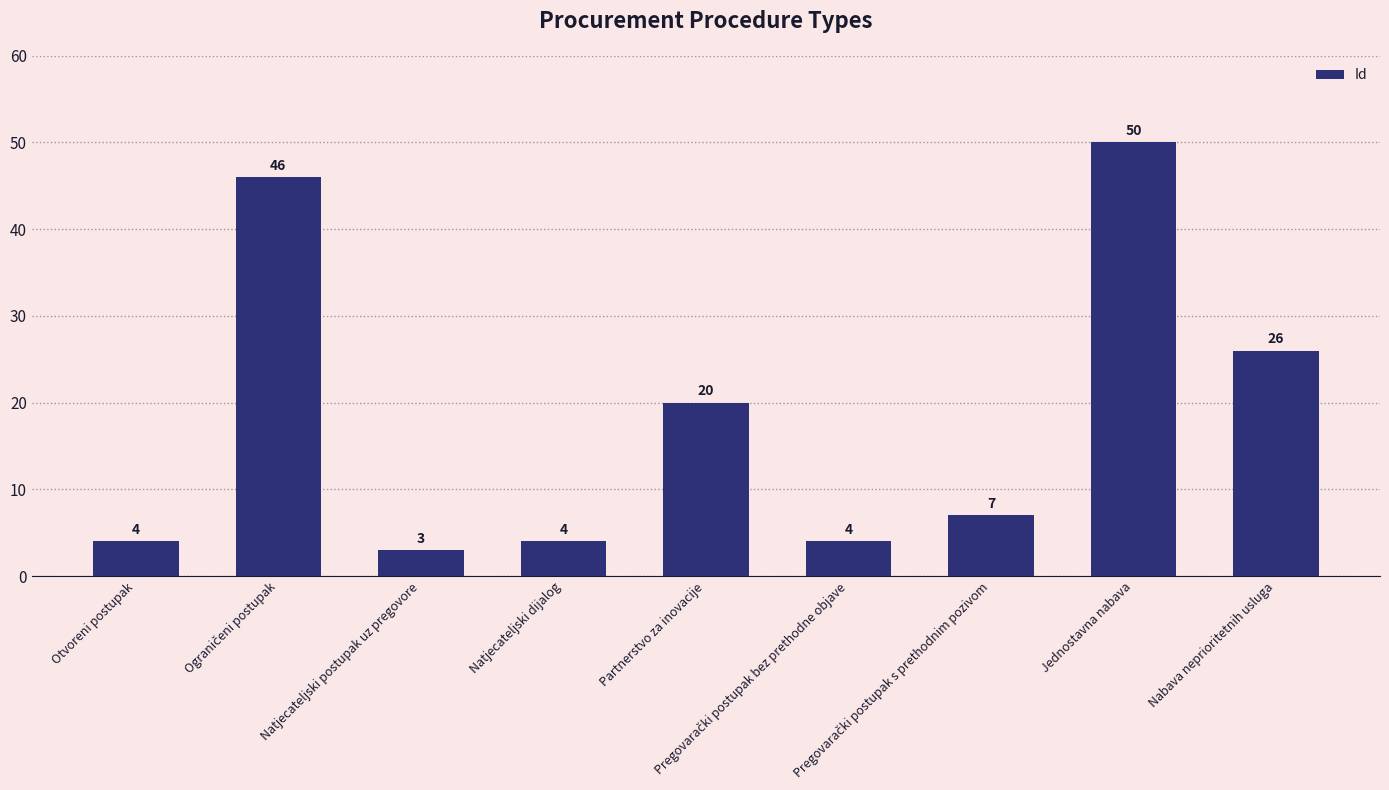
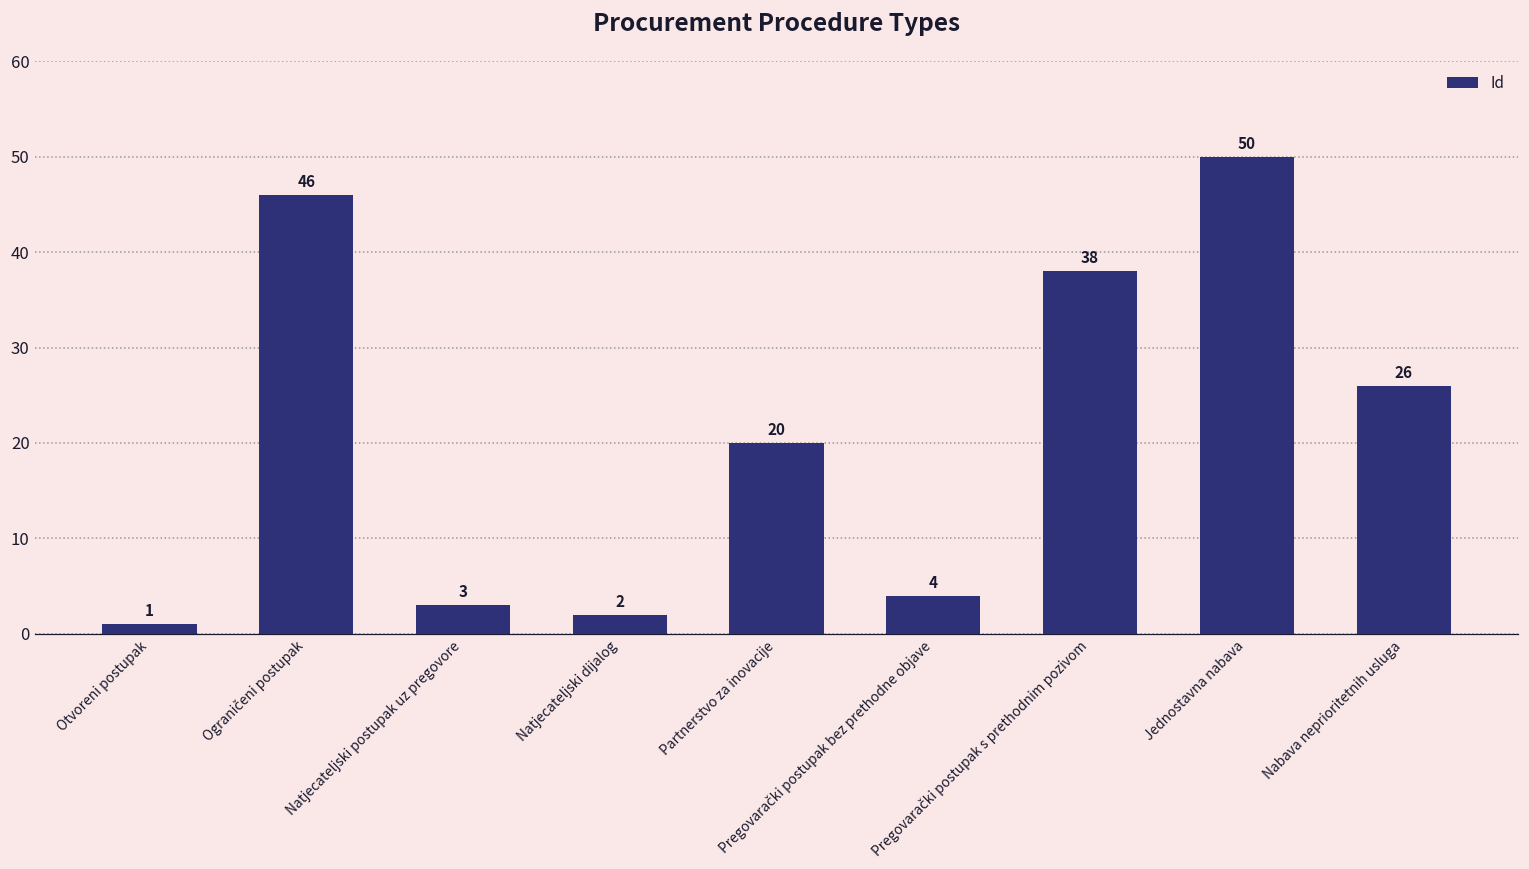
  {
-   "Otvoreni postupak": 4,
+   "Otvoreni postupak": 1,
    "Ograničeni postupak": 46,
    "Natjecateljski postupak uz pregovore": 3,
-   "Natjecateljski dijalog": 4,
+   "Natjecateljski dijalog": 2,
    "Partnerstvo za inovacije": 20,
    "Pregovarački postupak bez prethodne objave": 4,
-   "Pregovarački postupak s prethodnim pozivom": 7,
+   "Pregovarački postupak s prethodnim pozivom": 38,
    "Jednostavna nabava": 50,
    "Nabava neprioritetnih usluga": 26
  }
